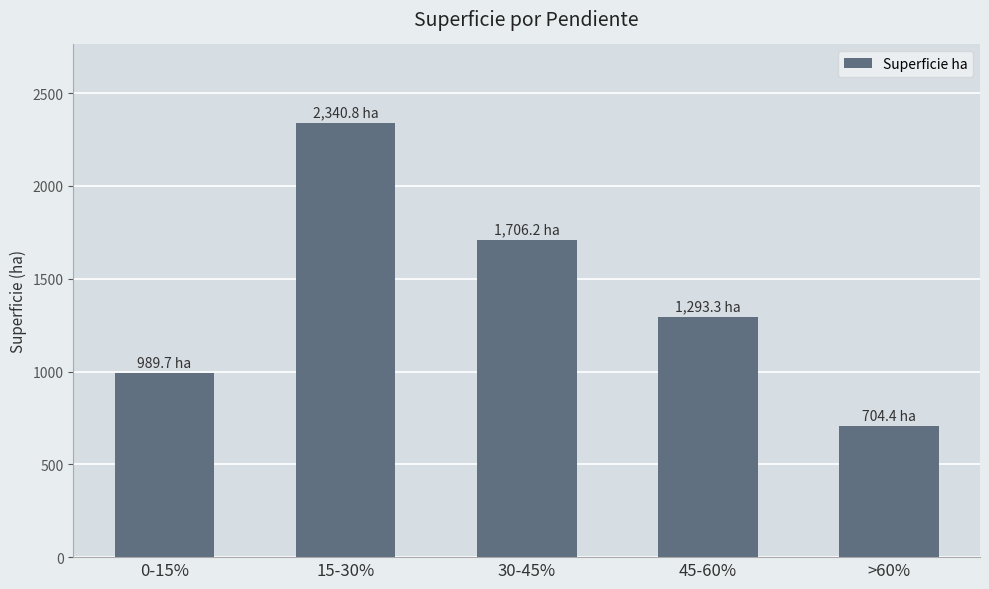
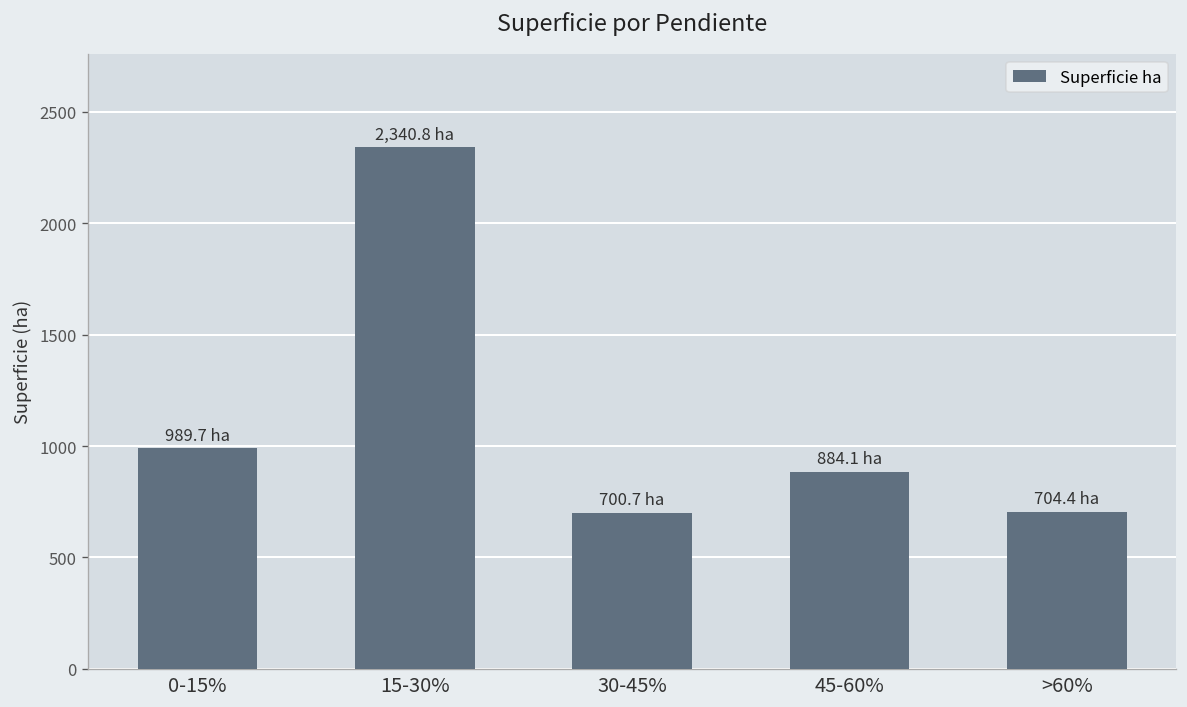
  {
    "0-15%": "989.7",
    "15-30%": "2,340.8",
-   "30-45%": "1,706.2",
-   "45-60%": "1,293.3",
+   "30-45%": "700.7",
+   "45-60%": "884.1",
    ">60%": "704.4"
  }
